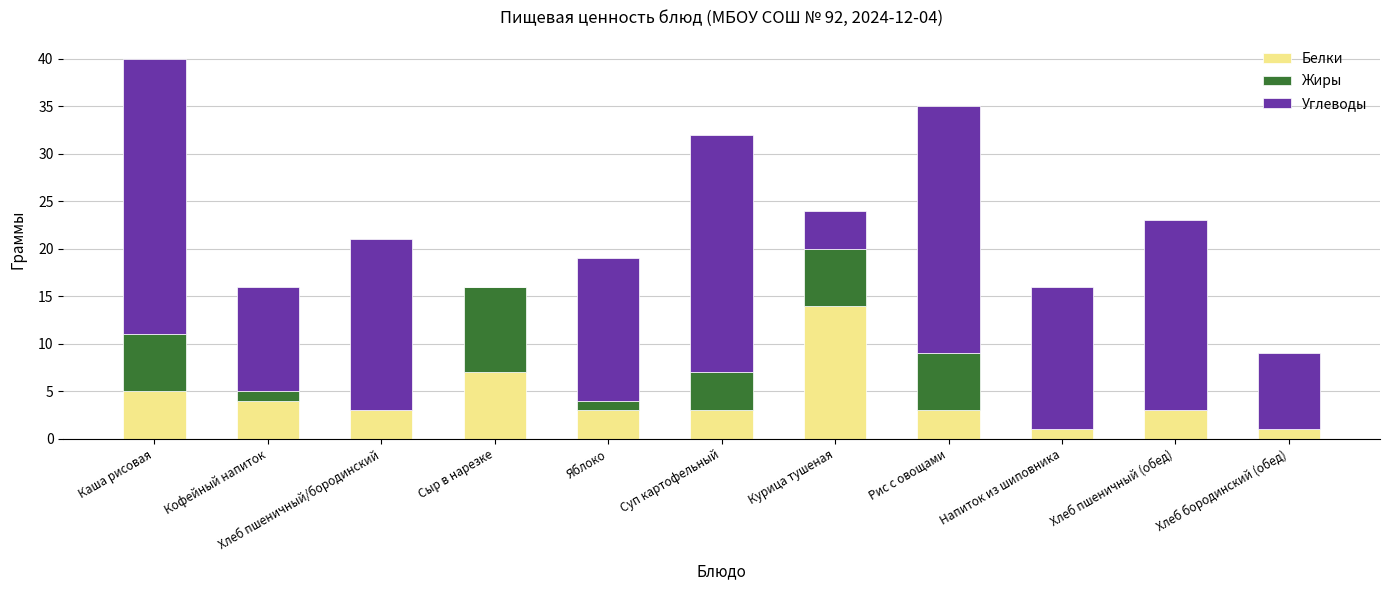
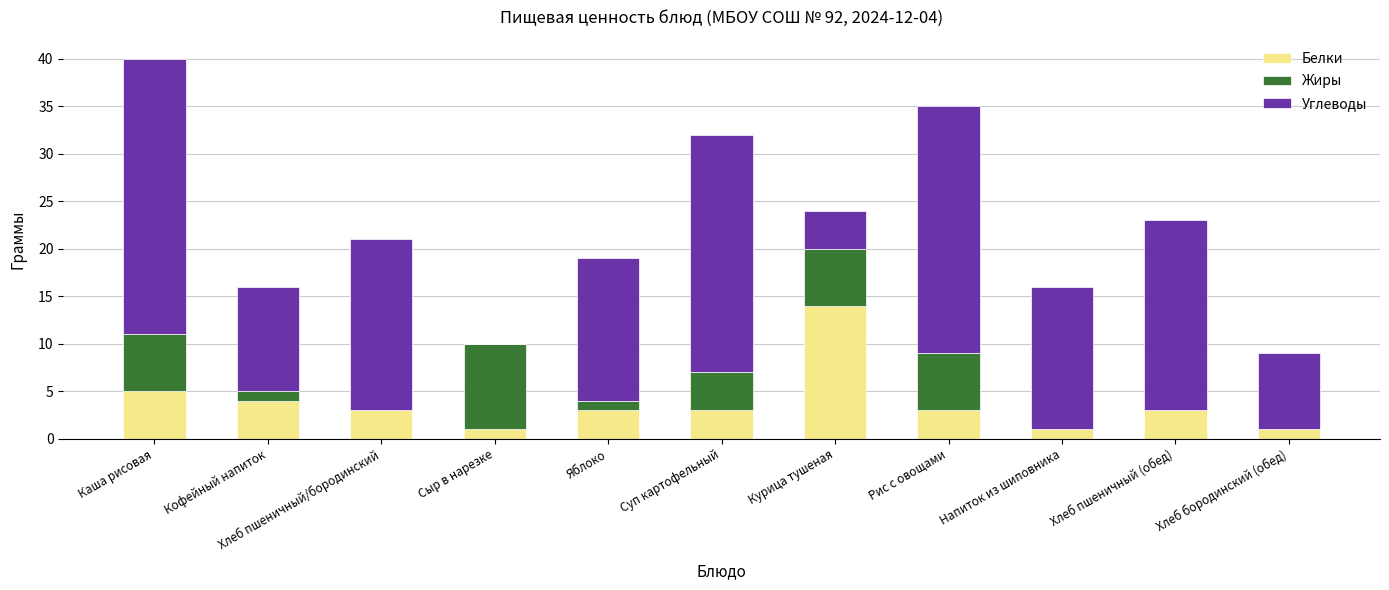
  {
    "Белки": {
      "Каша рисовая": 5,
      "Кофейный напиток": 4,
      "Хлеб пшеничный/бородинский": 3,
-     "Сыр в нарезке": 7,
+     "Сыр в нарезке": 1,
      "Яблоко": 3,
      "Суп картофельный": 3,
      "Курица тушеная": 14,
      "Рис с овощами": 3,
      "Напиток из шиповника": 1,
      "Хлеб пшеничный (обед)": 3,
      "Хлеб бородинский (обед)": 1
    },
    "Жиры": {
      "Каша рисовая": 6,
      "Кофейный напиток": 1,
      "Хлеб пшеничный/бородинский": 0,
      "Сыр в нарезке": 9,
      "Яблоко": 1,
      "Суп картофельный": 4,
      "Курица тушеная": 6,
      "Рис с овощами": 6,
      "Напиток из шиповника": 0,
      "Хлеб пшеничный (обед)": 0,
      "Хлеб бородинский (обед)": 0
    },
    "Углеводы": {
      "Каша рисовая": 29,
      "Кофейный напиток": 11,
      "Хлеб пшеничный/бородинский": 18,
      "Сыр в нарезке": 0,
      "Яблоко": 15,
      "Суп картофельный": 25,
      "Курица тушеная": 4,
      "Рис с овощами": 26,
      "Напиток из шиповника": 15,
      "Хлеб пшеничный (обед)": 20,
      "Хлеб бородинский (обед)": 8
    }
  }
